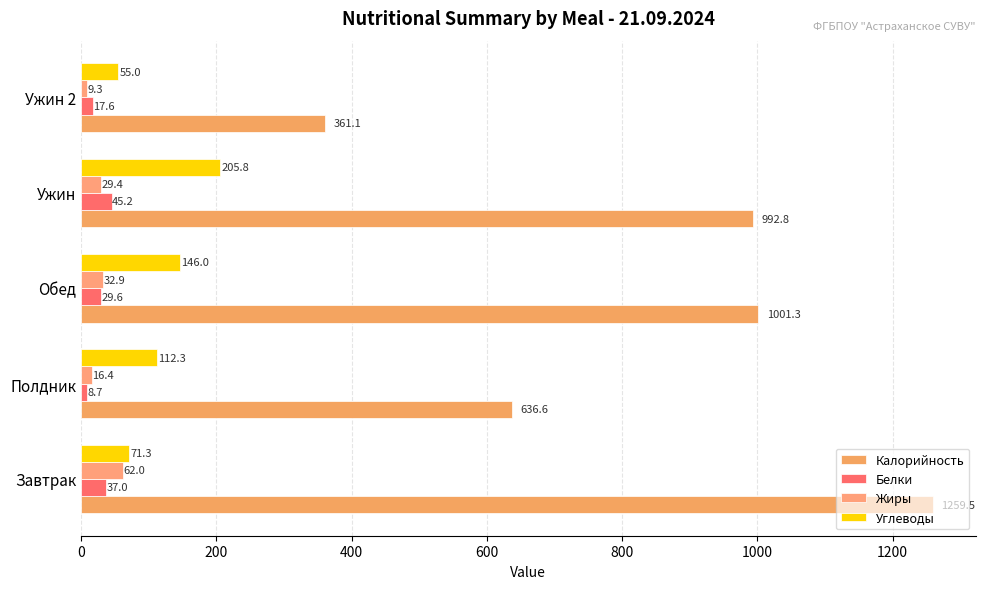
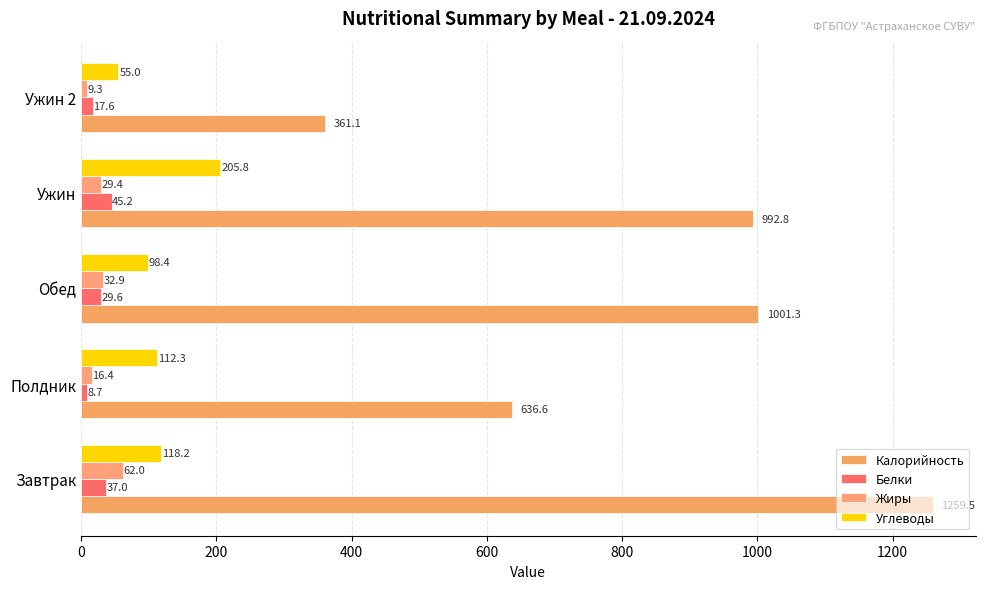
  {
    "Углеводы": {
      "Ужин 2": 55.0,
      "Ужин": 205.8,
-     "Обед": 146.0,
+     "Обед": 98.4,
      "Полдник": 112.3,
-     "Завтрак": 71.3
+     "Завтрак": 118.2
    }
  }
